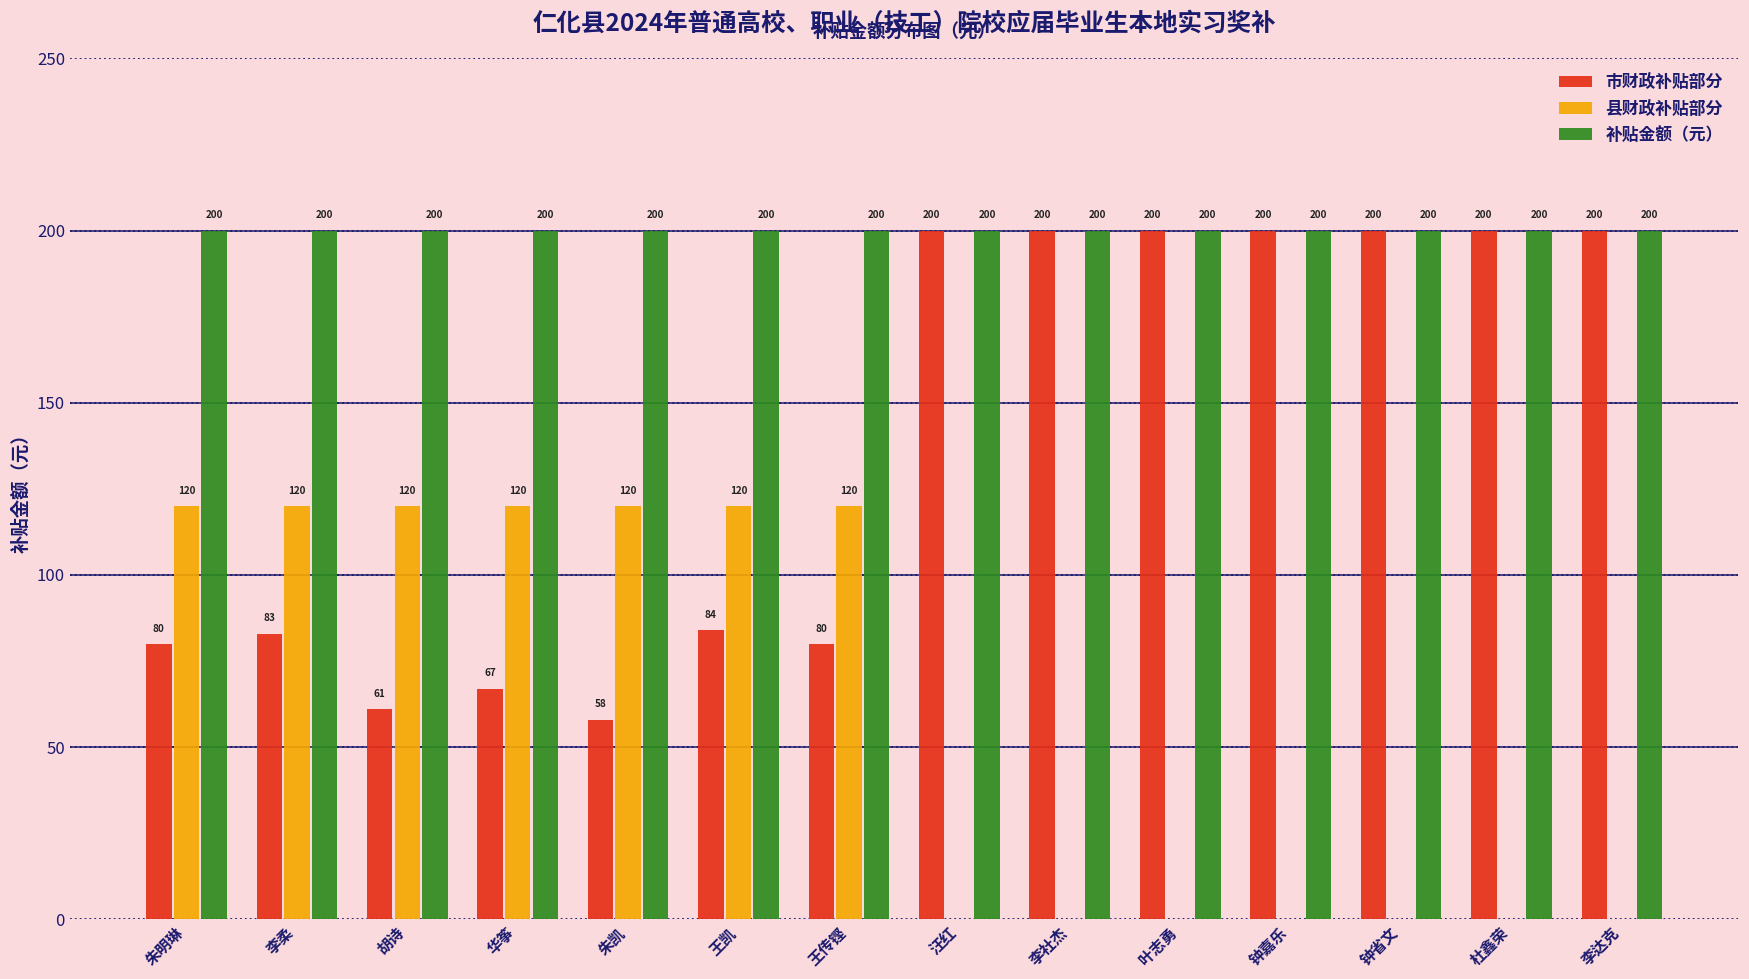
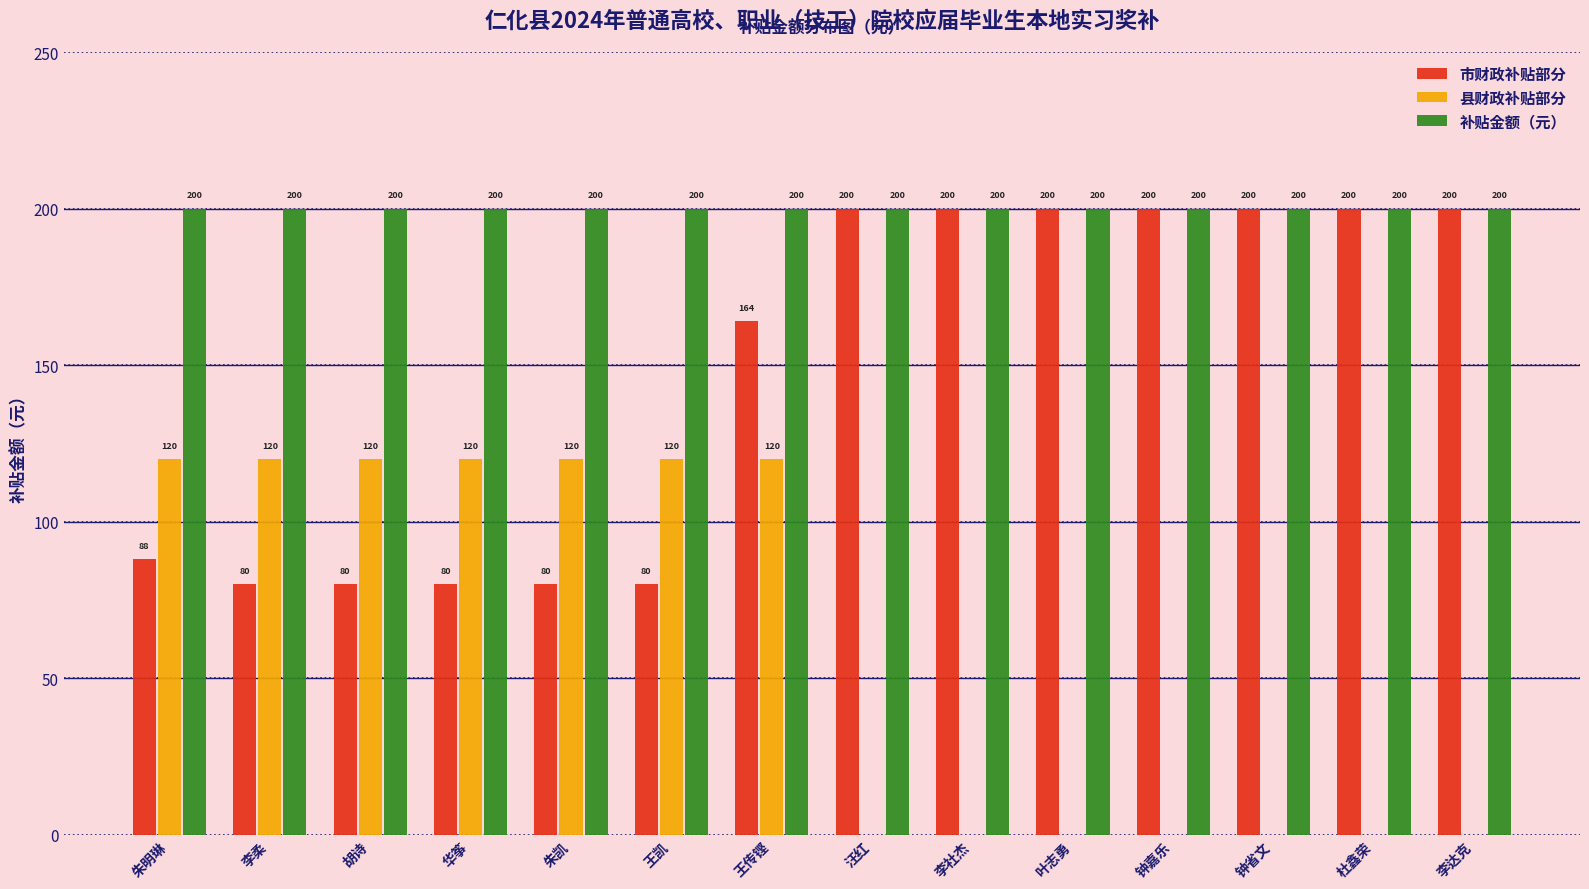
  {
    "市财政补贴部分": {
-     "朱明琳": 80,
-     "李柔": 83,
-     "胡诗": 61,
-     "华筝": 67,
-     "朱凯": 58,
-     "王凯": 84,
-     "王传铿": 80,
+     "朱明琳": 88,
+     "李柔": 80,
+     "胡诗": 80,
+     "华筝": 80,
+     "朱凯": 80,
+     "王凯": 80,
+     "王传铿": 164,
      "汪红": 200,
      "李社杰": 200,
      "叶志勇": 200,
      "钟嘉乐": 200,
      "钟省文": 200,
      "杜鑫荣": 200,
      "李达克": 200
    },
    "县财政补贴部分": {
      "朱明琳": 120,
      "李柔": 120,
      "胡诗": 120,
      "华筝": 120,
      "朱凯": 120,
      "王凯": 120,
      "王传铿": 120
    },
    "补贴金额（元）": {
      "朱明琳": 200,
      "李柔": 200,
      "胡诗": 200,
      "华筝": 200,
      "朱凯": 200,
      "王凯": 200,
      "王传铿": 200,
      "汪红": 200,
      "李社杰": 200,
      "叶志勇": 200,
      "钟嘉乐": 200,
      "钟省文": 200,
      "杜鑫荣": 200,
      "李达克": 200
    }
  }
